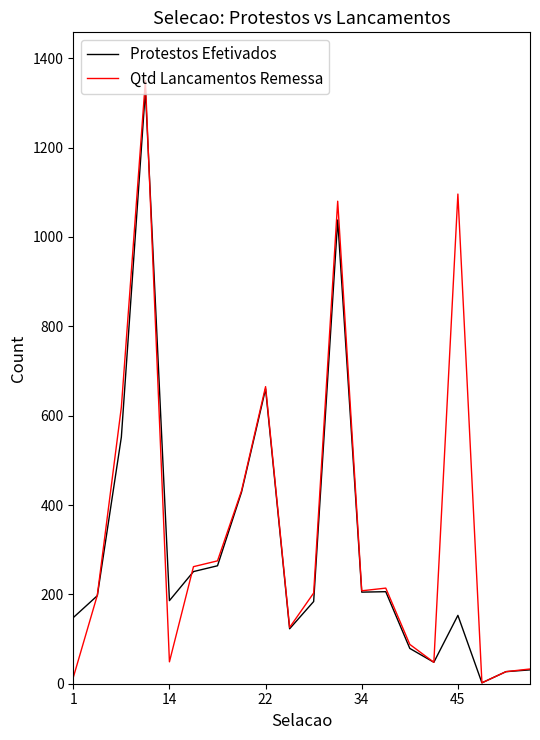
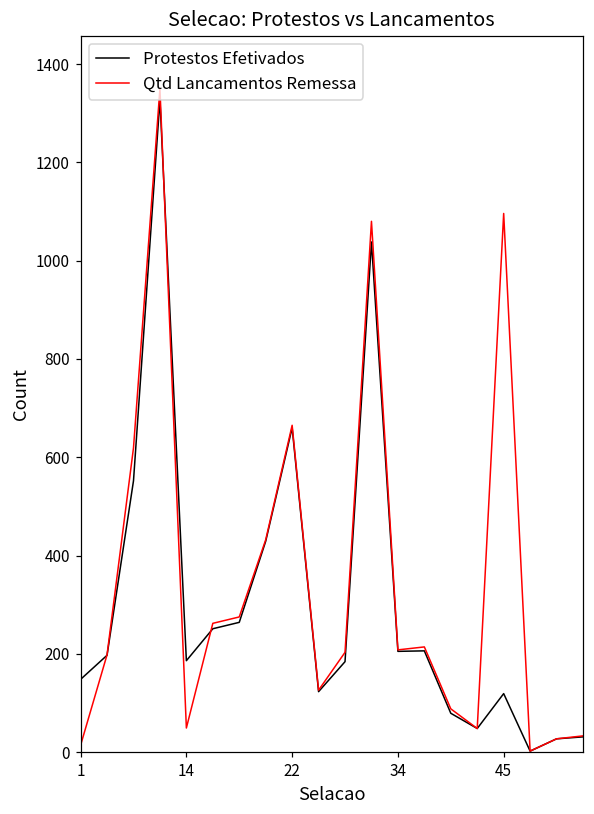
  {
    "Protestos Efetivados": {
      "1": 150,
      "14": 190,
-     "45": 150
+     "45": 120
    },
    "Qtd Lancamentos Remessa": {
      "1": 10,
      "14": 50,
      "45": 1100
    }
  }
